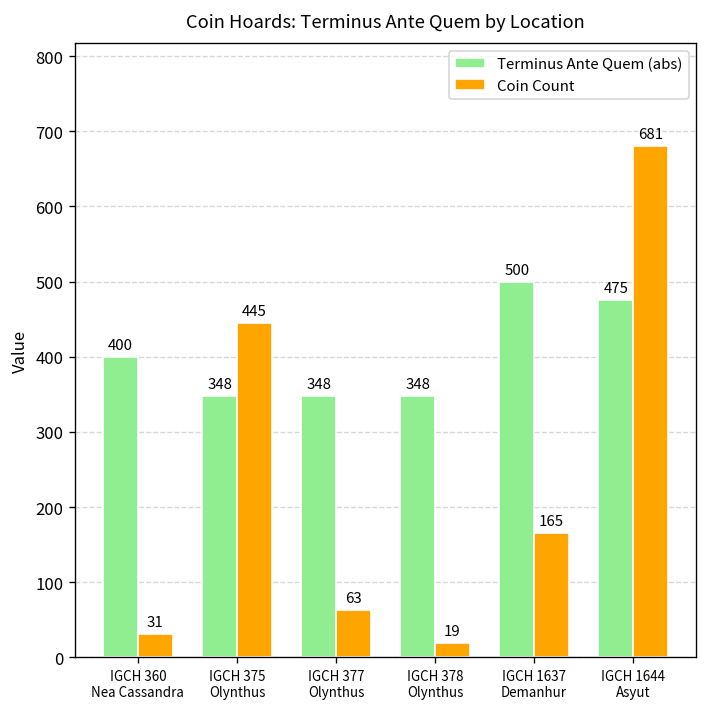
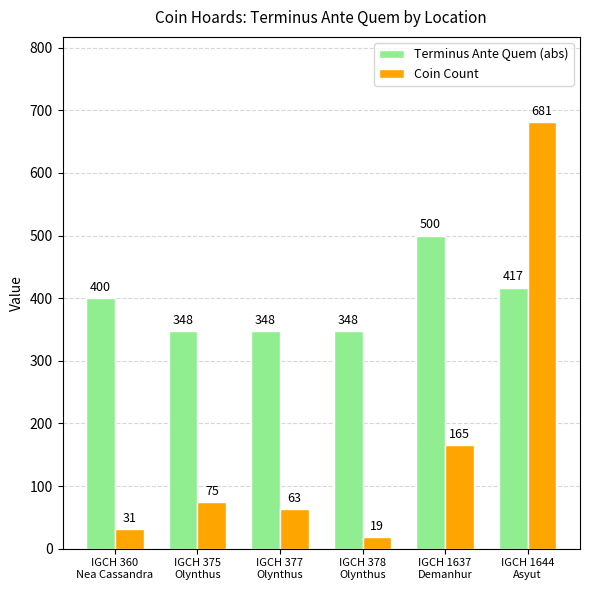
  {
    "Terminus Ante Quem (abs)": {
      "IGCH 360 Nea Cassandra": 400,
      "IGCH 375 Olynthus": 348,
      "IGCH 377 Olynthus": 348,
      "IGCH 378 Olynthus": 348,
      "IGCH 1637 Demanhur": 500,
-     "IGCH 1644 Asyut": 475
+     "IGCH 1644 Asyut": 417
    },
    "Coin Count": {
      "IGCH 360 Nea Cassandra": 31,
-     "IGCH 375 Olynthus": 445,
+     "IGCH 375 Olynthus": 75,
      "IGCH 377 Olynthus": 63,
      "IGCH 378 Olynthus": 19,
      "IGCH 1637 Demanhur": 165,
      "IGCH 1644 Asyut": 681
    }
  }
